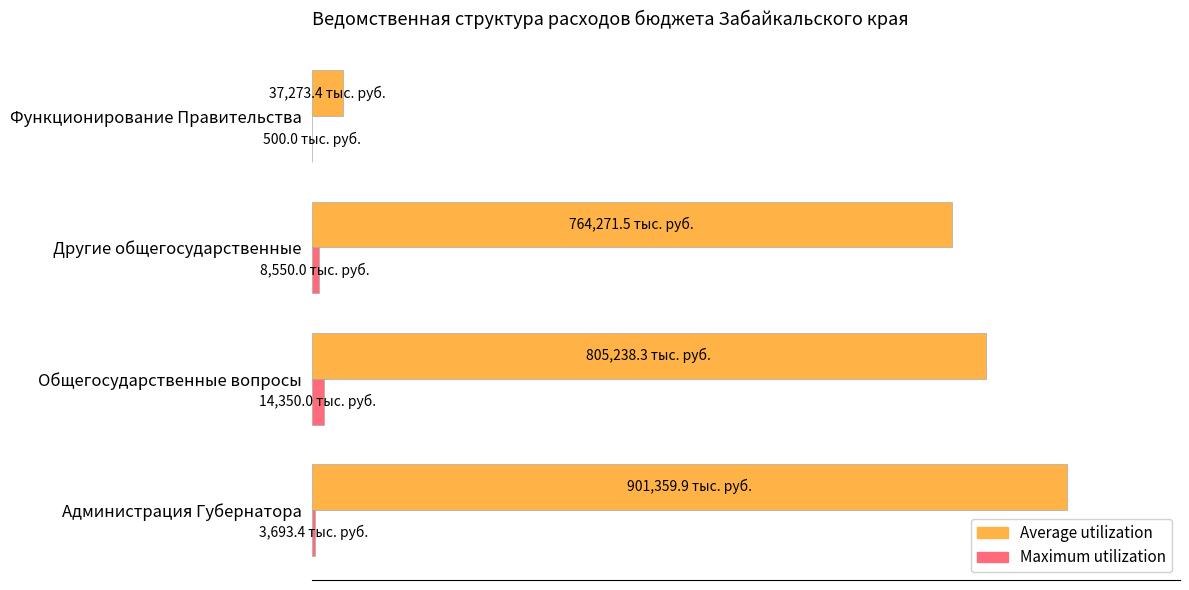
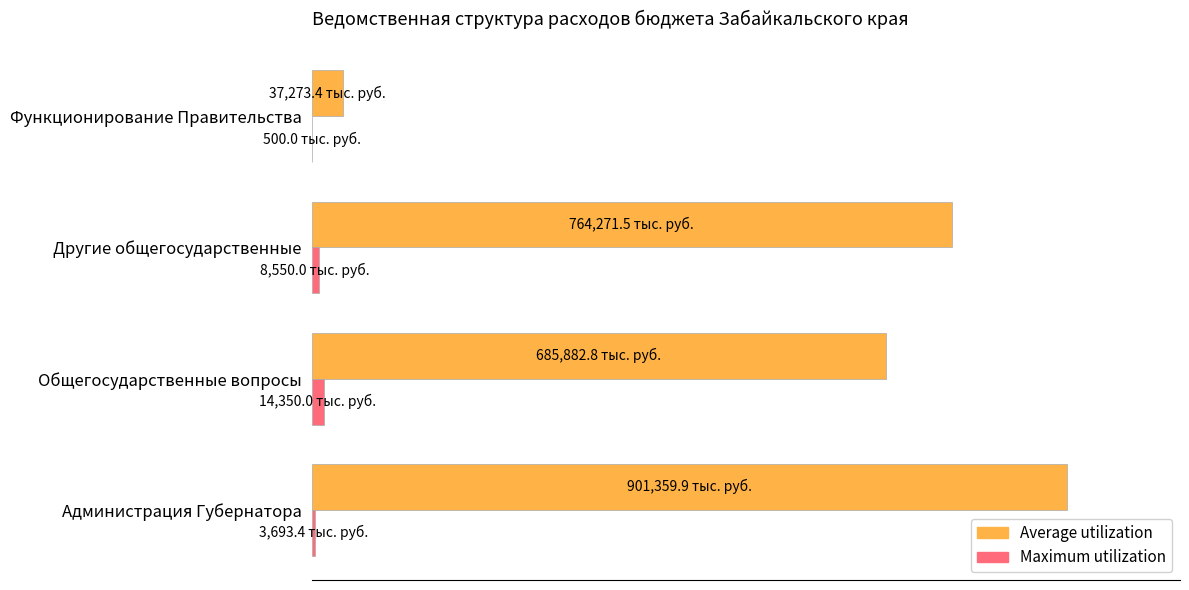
  {
    "Average utilization": {
-     "Общегосударственные вопросы": "805,238.3"
+     "Общегосударственные вопросы": "685,882.8"
    }
  }
